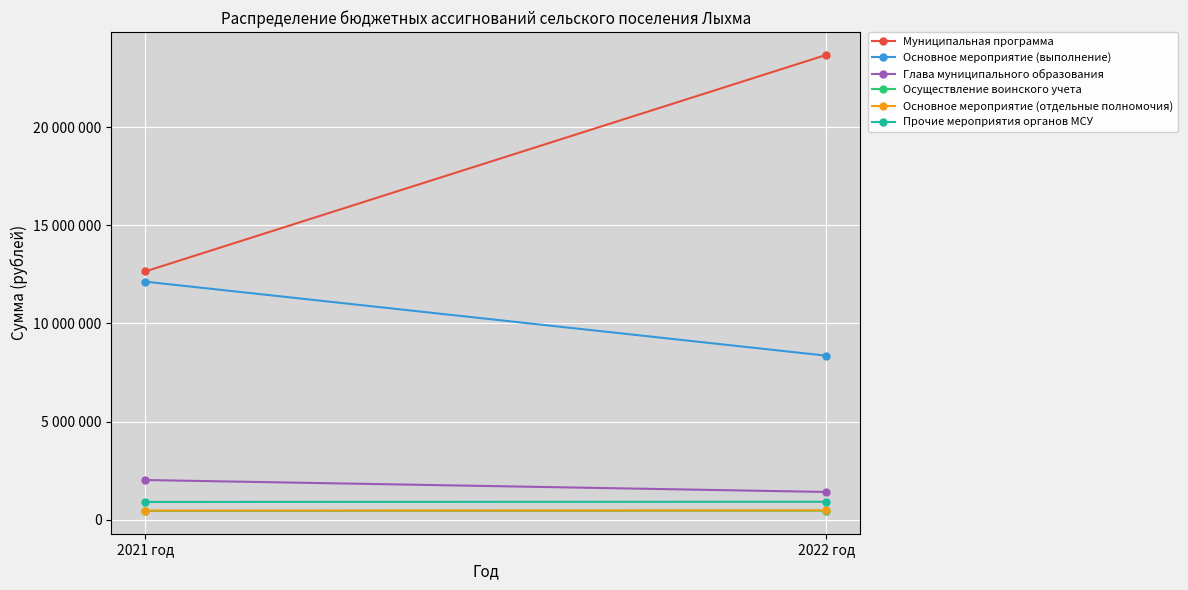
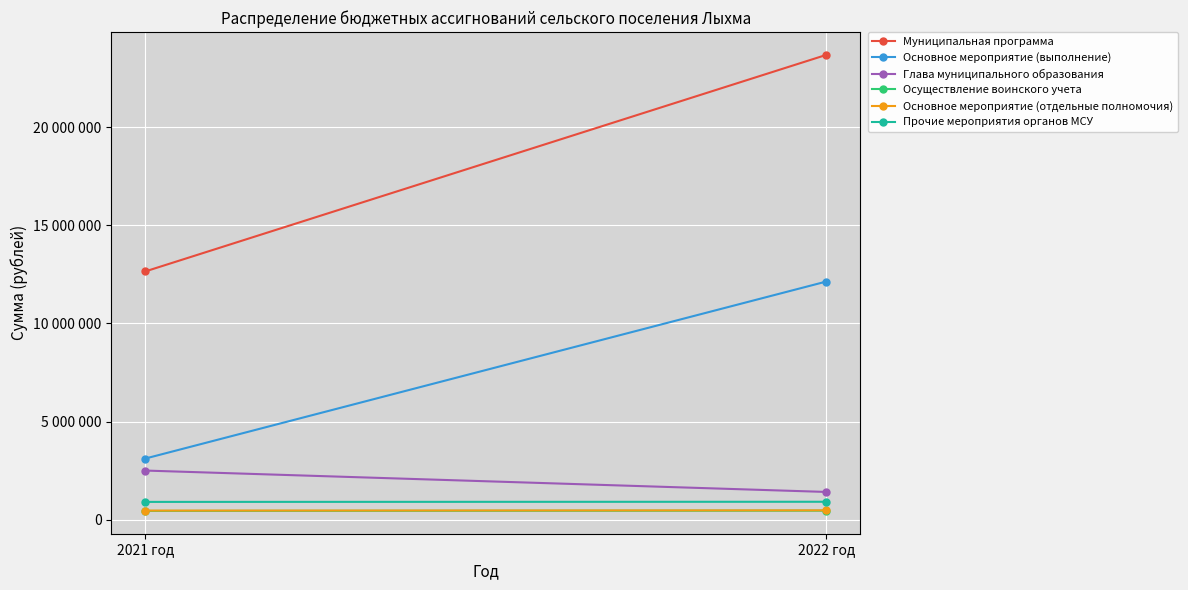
  {
    "Муниципальная программа": {
      "2021 год": 12700000,
      "2022 год": 23700000
    },
    "Основное мероприятие (выполнение)": {
-     "2021 год": 12100000,
-     "2022 год": 8400000
+     "2021 год": 3100000,
+     "2022 год": 12100000
    },
    "Глава муниципального образования": {
-     "2021 год": 2000000,
+     "2021 год": 2500000,
      "2022 год": 1400000
    }
  }
